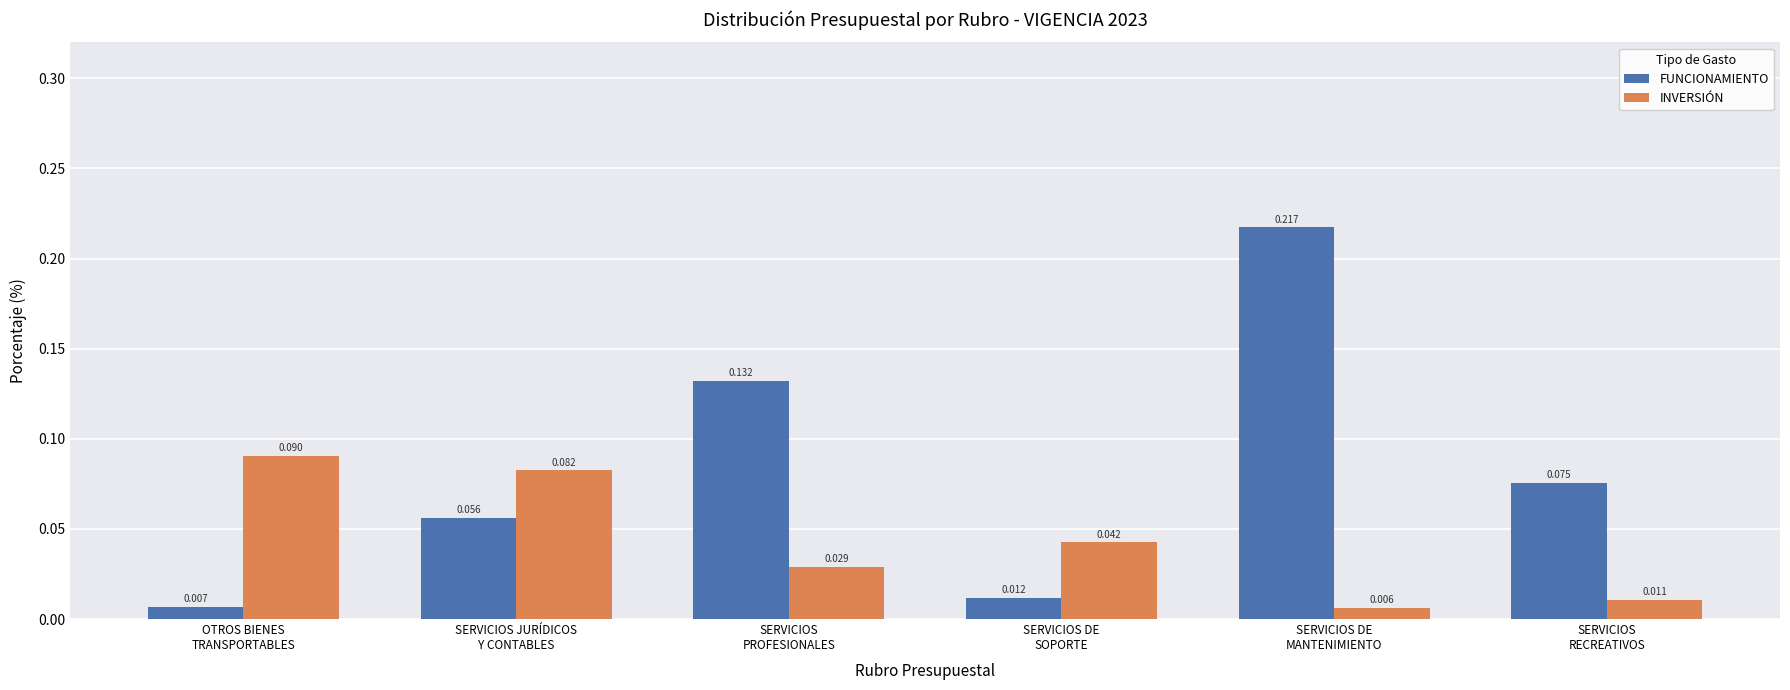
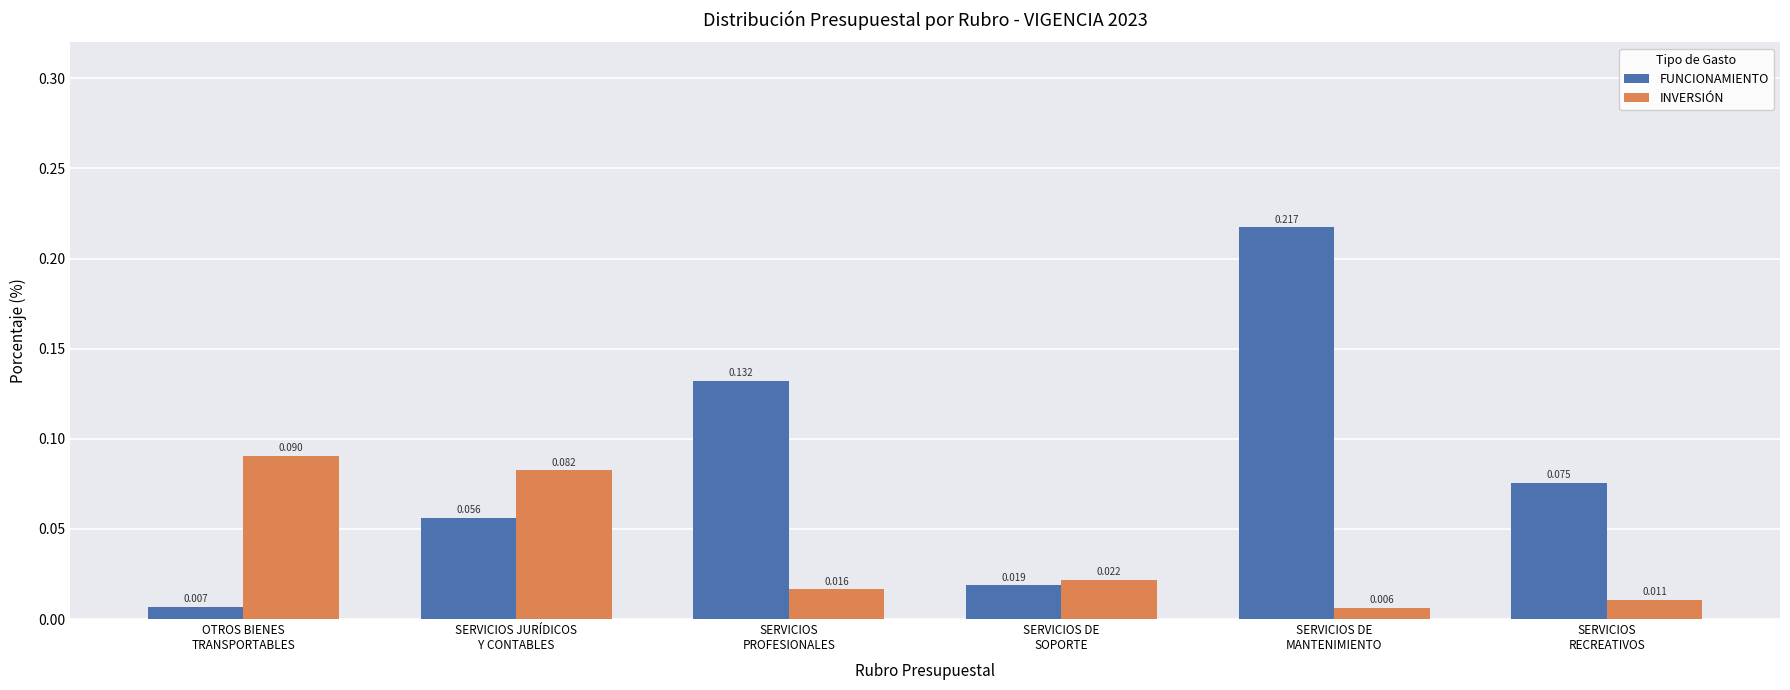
  {
    "FUNCIONAMIENTO": {
      "OTROS BIENES TRANSPORTABLES": 0.007,
      "SERVICIOS JURÍDICOS Y CONTABLES": 0.056,
      "SERVICIOS PROFESIONALES": 0.132,
-     "SERVICIOS DE SOPORTE": 0.012,
+     "SERVICIOS DE SOPORTE": 0.019,
      "SERVICIOS DE MANTENIMIENTO": 0.217,
      "SERVICIOS RECREATIVOS": 0.075
    },
    "INVERSIÓN": {
      "OTROS BIENES TRANSPORTABLES": 0.090,
      "SERVICIOS JURÍDICOS Y CONTABLES": 0.082,
-     "SERVICIOS PROFESIONALES": 0.029,
-     "SERVICIOS DE SOPORTE": 0.042,
+     "SERVICIOS PROFESIONALES": 0.016,
+     "SERVICIOS DE SOPORTE": 0.022,
      "SERVICIOS DE MANTENIMIENTO": 0.006,
      "SERVICIOS RECREATIVOS": 0.011
    }
  }
